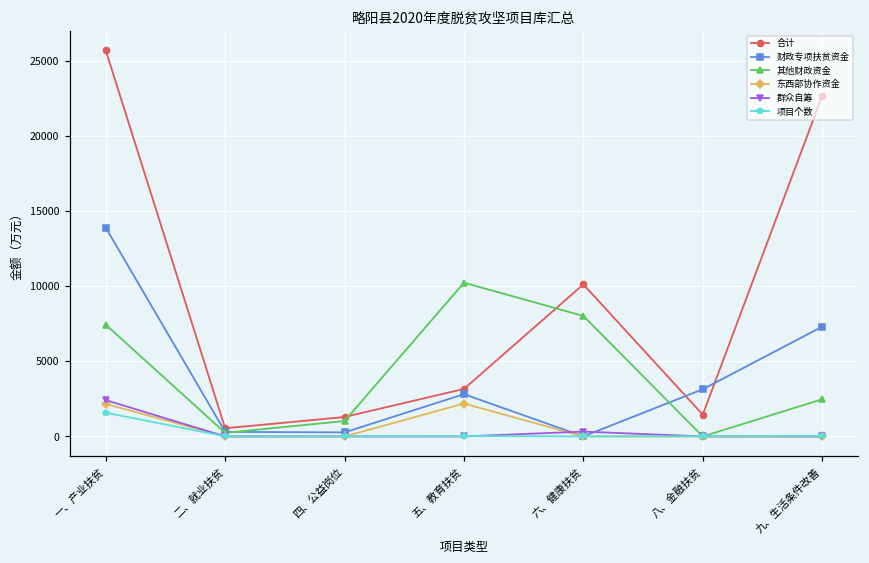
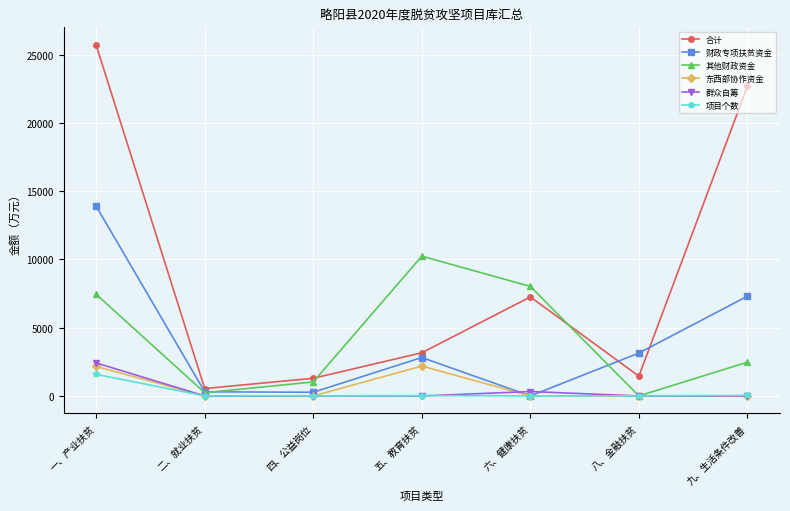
  {
    "合计": {
      "一、产业扶贫": 25700,
      "二、就业扶贫": 500,
      "四、公益岗位": 1300,
      "五、教育扶贫": 3200,
-     "六、健康扶贫": 10100,
+     "六、健康扶贫": 7300,
      "八、金融扶贫": 1400
    },
    "财政专项扶贫资金": {
      "一、产业扶贫": 13900,
      "四、公益岗位": 300,
      "五、教育扶贫": 2800,
      "八、金融扶贫": 3100,
      "九、生活条件改善": 7300
    },
    "其他财政资金": {
      "一、产业扶贫": 7400,
      "四、公益岗位": 1000,
      "五、教育扶贫": 10200,
      "六、健康扶贫": 8000,
      "九、生活条件改善": 2500
    },
    "东西部协作资金": {
      "一、产业扶贫": 2200,
      "五、教育扶贫": 2200
    },
    "群众自筹": {
      "一、产业扶贫": 2400,
      "六、健康扶贫": 300
    },
    "项目个数": {
      "一、产业扶贫": 1600
    }
  }
